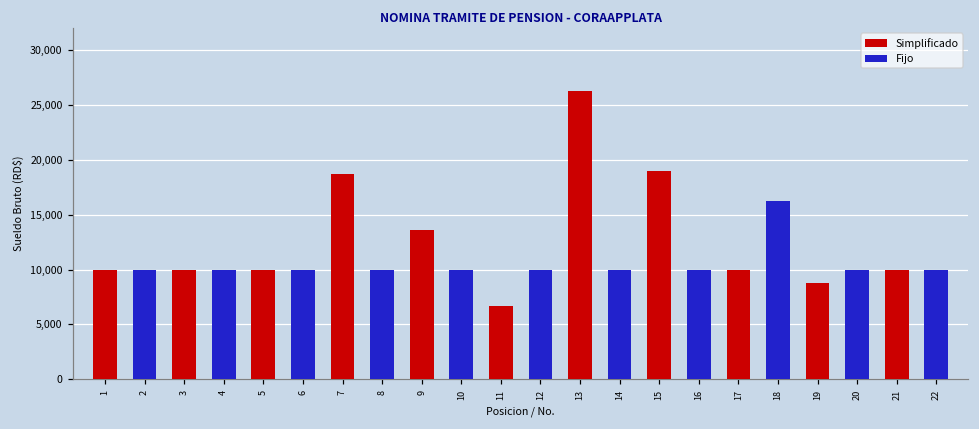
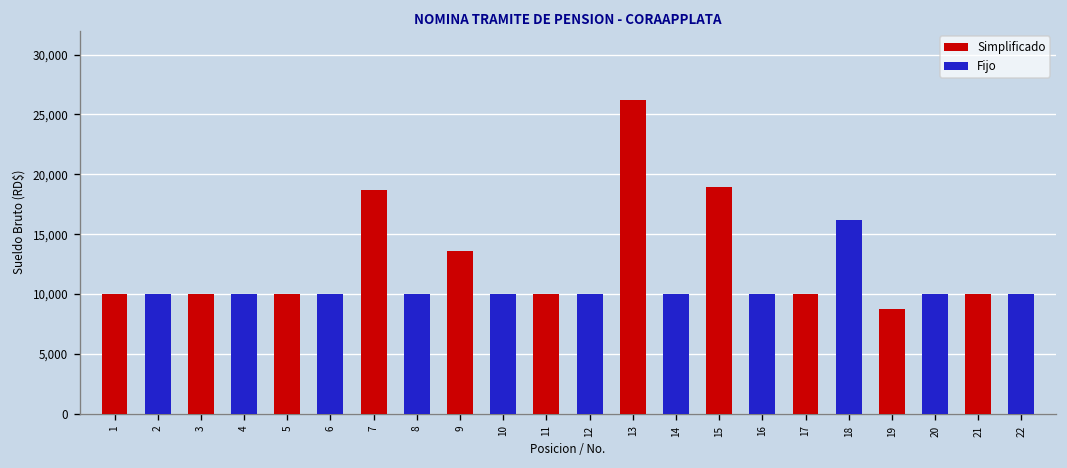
  {
    "Simplificado": {
      "1": "10,000",
      "3": "10,000",
      "5": "10,000",
      "7": "19,000",
      "9": "14,000",
-     "11": "7,000",
+     "11": "10,000",
      "13": "26,000",
      "15": "19,000",
      "17": "10,000",
      "19": "9,000",
      "21": "10,000"
    },
    "Fijo": {
      "2": "10,000",
      "4": "10,000",
      "6": "10,000",
      "8": "10,000",
      "10": "10,000",
      "12": "10,000",
      "14": "10,000",
      "16": "10,000",
      "18": "16,000",
      "20": "10,000",
      "22": "10,000"
    }
  }
